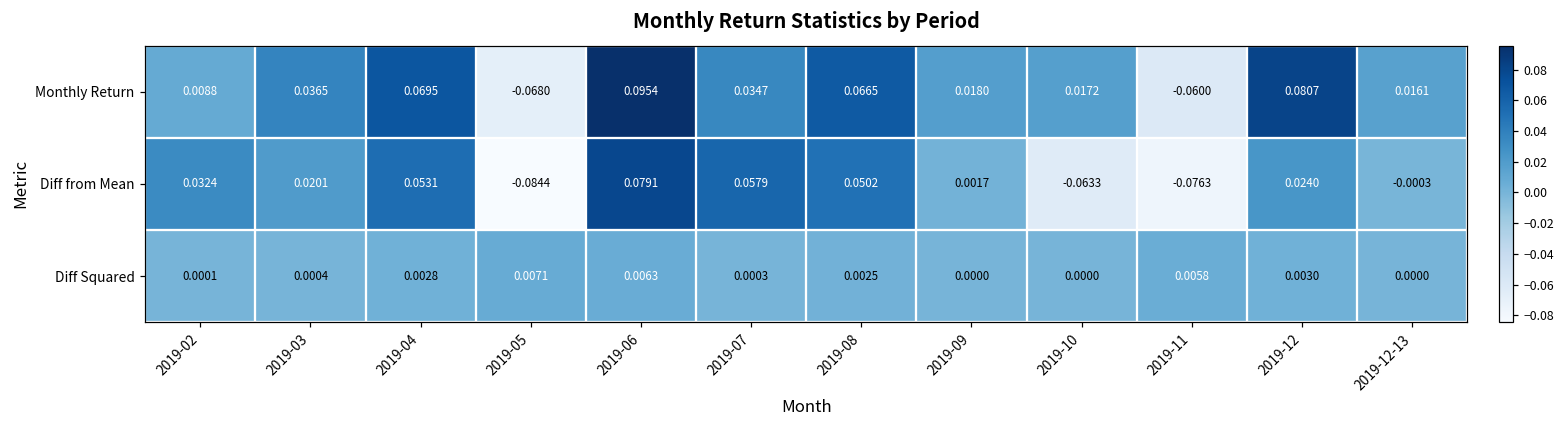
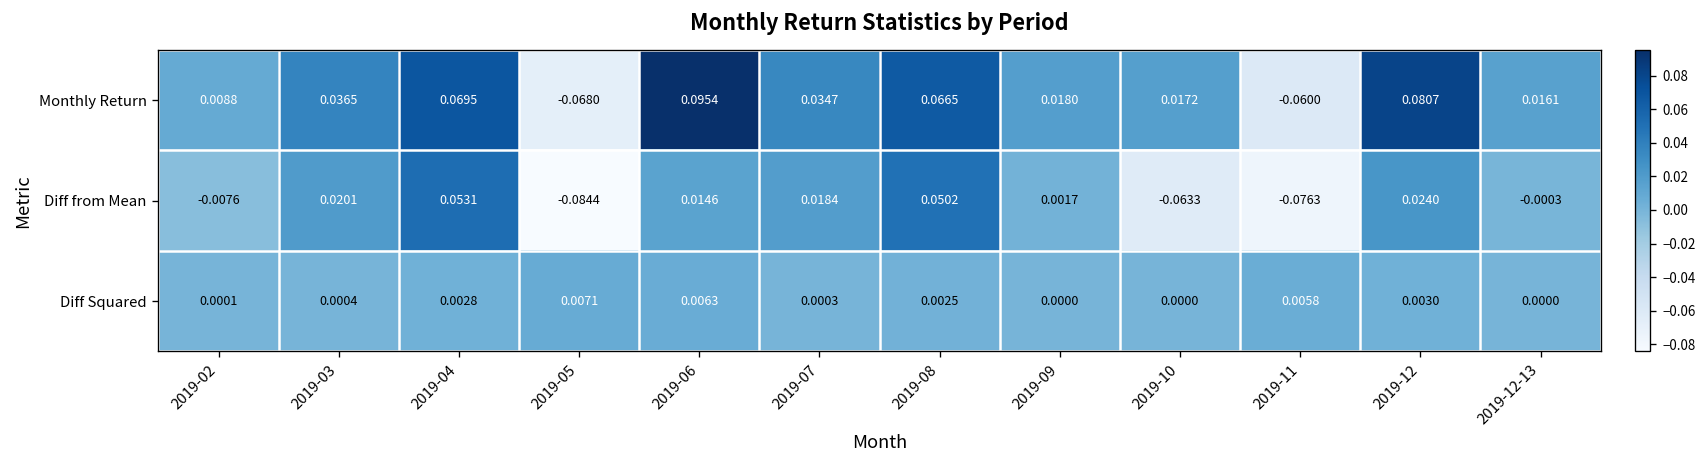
  {
    "Monthly Return": {
      "2019-02": 0.0088,
      "2019-03": 0.0365,
      "2019-04": 0.0695,
      "2019-05": -0.0680,
      "2019-06": 0.0954,
      "2019-07": 0.0347,
      "2019-08": 0.0665,
      "2019-09": 0.0180,
      "2019-10": 0.0172,
      "2019-11": -0.0600,
      "2019-12": 0.0807,
      "2019-12-13": 0.0161
    },
    "Diff from Mean": {
-     "2019-02": 0.0324,
+     "2019-02": -0.0076,
      "2019-03": 0.0201,
      "2019-04": 0.0531,
      "2019-05": -0.0844,
-     "2019-06": 0.0791,
-     "2019-07": 0.0579,
+     "2019-06": 0.0146,
+     "2019-07": 0.0184,
      "2019-08": 0.0502,
      "2019-09": 0.0017,
      "2019-10": -0.0633,
      "2019-11": -0.0763,
      "2019-12": 0.0240,
      "2019-12-13": -0.0003
    },
    "Diff Squared": {
      "2019-02": 0.0001,
      "2019-03": 0.0004,
      "2019-04": 0.0028,
      "2019-05": 0.0071,
      "2019-06": 0.0063,
      "2019-07": 0.0003,
      "2019-08": 0.0025,
      "2019-09": 0.0000,
      "2019-10": 0.0000,
      "2019-11": 0.0058,
      "2019-12": 0.0030,
      "2019-12-13": 0.0000
    }
  }
